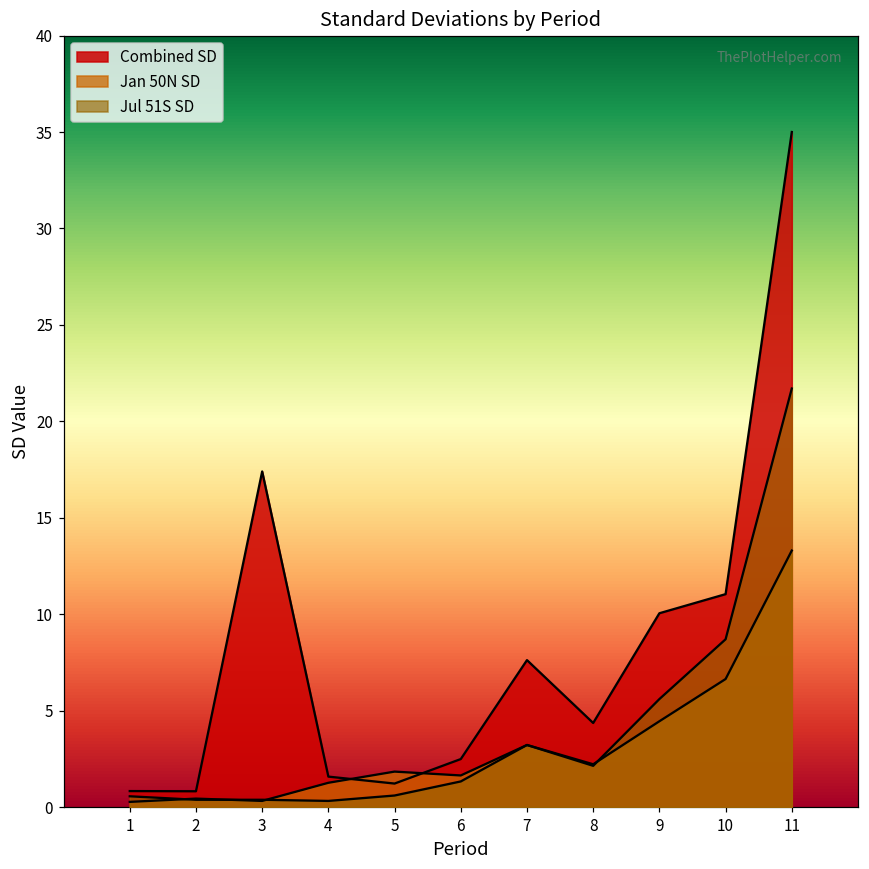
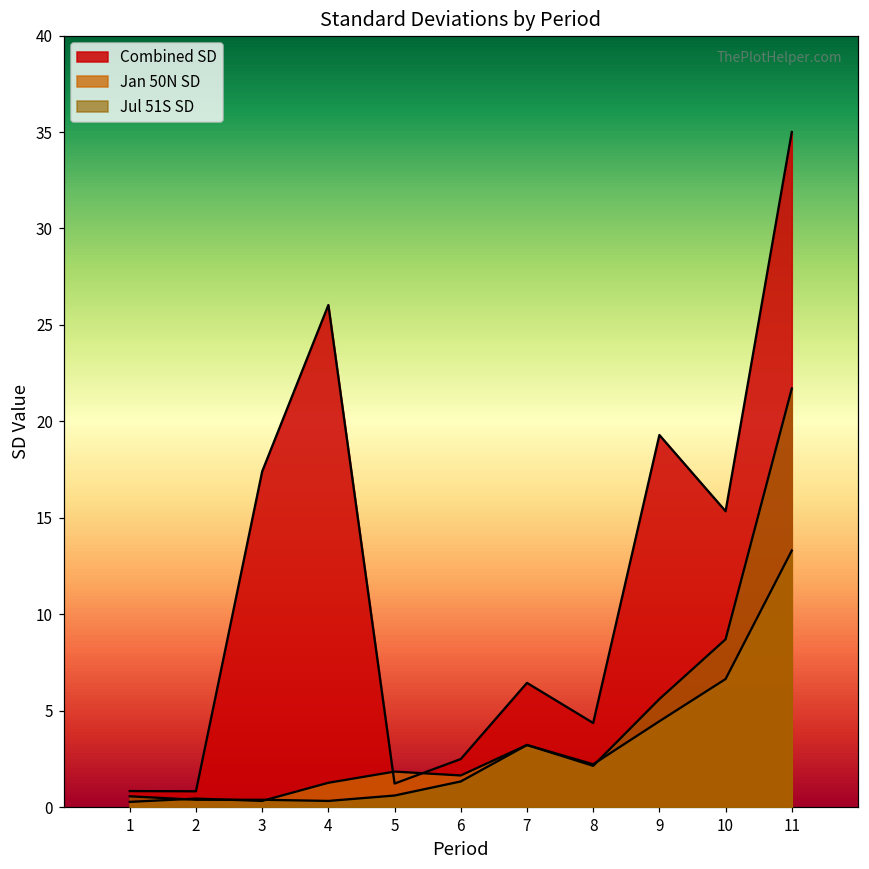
  {
    "Combined SD": {
      "1": 0.8,
      "2": 0.8,
      "3": 17.4,
-     "4": 1.6,
+     "4": 26.0,
      "5": 1.2,
      "6": 2.5,
-     "7": 7.6,
+     "7": 6.4,
      "8": 4.4,
-     "9": 10.1,
-     "10": 11.0,
+     "9": 19.3,
+     "10": 15.3,
      "11": 35.0
    }
  }
